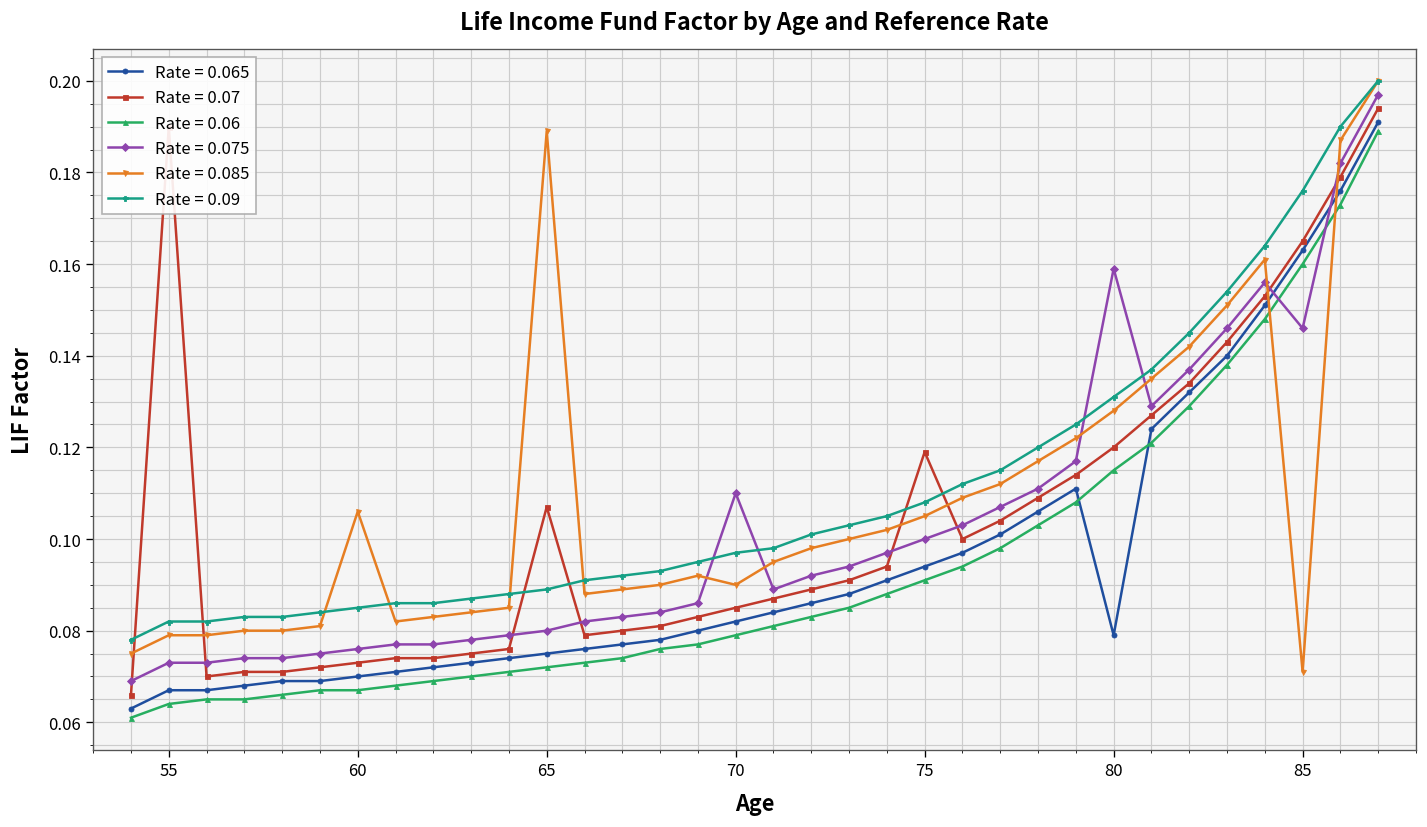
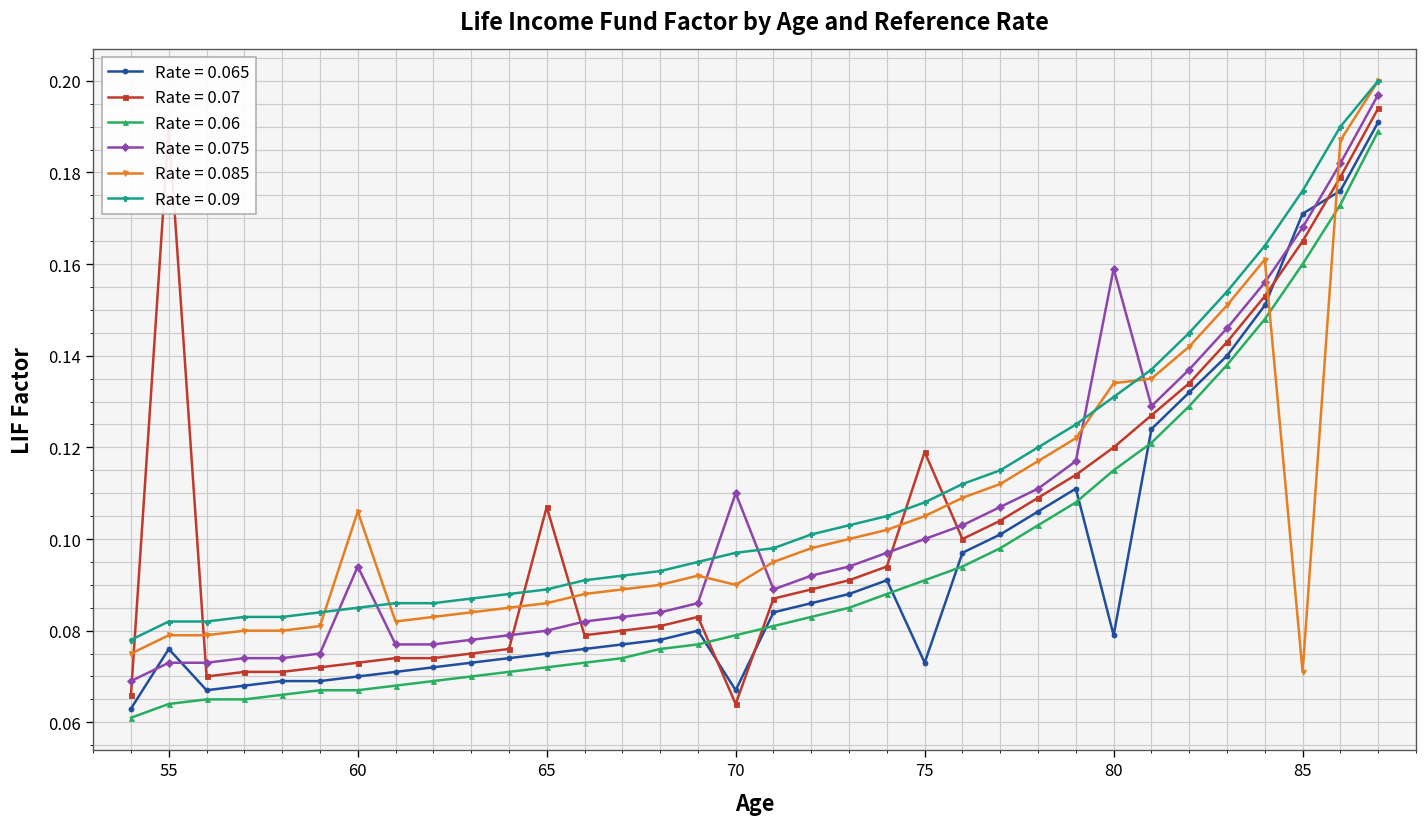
  {
    "Rate = 0.065": {
-     "55": 0.067,
+     "55": 0.076,
      "60": 0.070,
      "65": 0.075,
-     "70": 0.082,
-     "75": 0.094,
+     "70": 0.067,
+     "75": 0.073,
      "80": 0.079,
-     "85": 0.163
+     "85": 0.171
    },
    "Rate = 0.07": {
      "60": 0.073,
      "65": 0.107,
-     "70": 0.085,
+     "70": 0.064,
      "75": 0.119,
      "80": 0.120,
      "85": 0.165
    },
    "Rate = 0.075": {
      "55": 0.073,
-     "60": 0.076,
+     "60": 0.094,
      "65": 0.080,
      "70": 0.110,
      "75": 0.100,
      "80": 0.159,
-     "85": 0.146
+     "85": 0.168
    },
    "Rate = 0.085": {
      "55": 0.079,
      "60": 0.106,
-     "65": 0.189,
+     "65": 0.086,
      "70": 0.090,
      "75": 0.105,
-     "80": 0.128,
+     "80": 0.134,
      "85": 0.071
    }
  }
